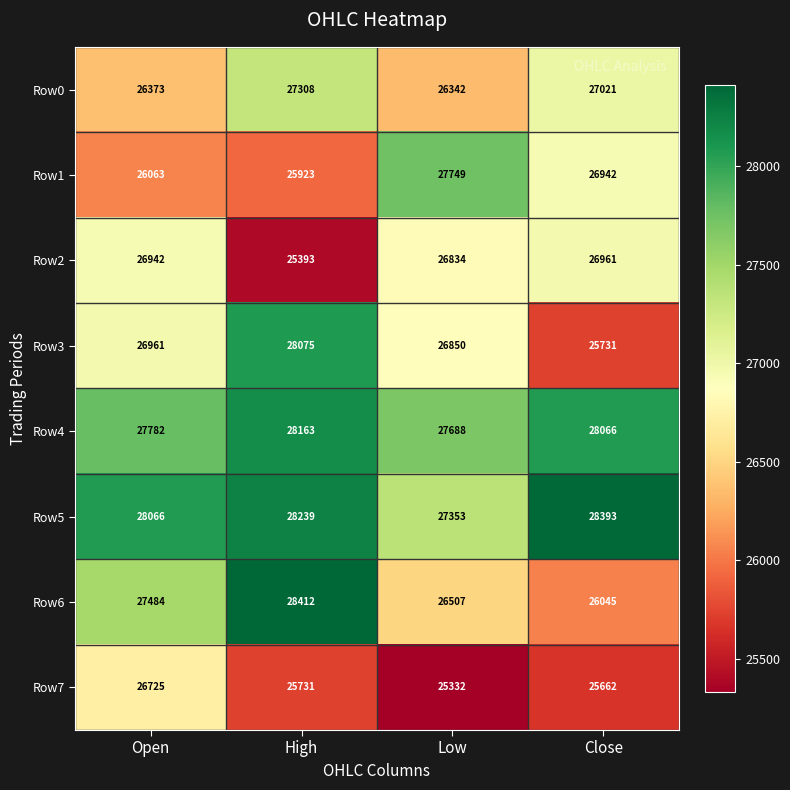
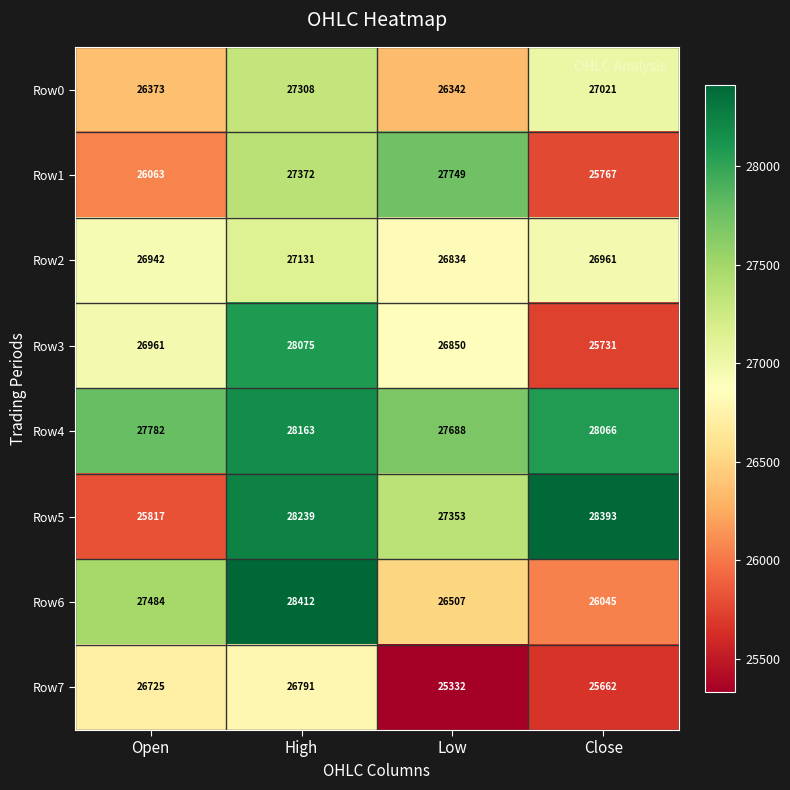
  {
    "Row0": {
      "Open": 26373,
      "High": 27308,
      "Low": 26342,
      "Close": 27021
    },
    "Row1": {
      "Open": 26063,
-     "High": 25923,
+     "High": 27372,
      "Low": 27749,
-     "Close": 26942
+     "Close": 25767
    },
    "Row2": {
      "Open": 26942,
-     "High": 25393,
+     "High": 27131,
      "Low": 26834,
      "Close": 26961
    },
    "Row3": {
      "Open": 26961,
      "High": 28075,
      "Low": 26850,
      "Close": 25731
    },
    "Row4": {
      "Open": 27782,
      "High": 28163,
      "Low": 27688,
      "Close": 28066
    },
    "Row5": {
-     "Open": 28066,
+     "Open": 25817,
      "High": 28239,
      "Low": 27353,
      "Close": 28393
    },
    "Row6": {
      "Open": 27484,
      "High": 28412,
      "Low": 26507,
      "Close": 26045
    },
    "Row7": {
      "Open": 26725,
-     "High": 25731,
+     "High": 26791,
      "Low": 25332,
      "Close": 25662
    }
  }
